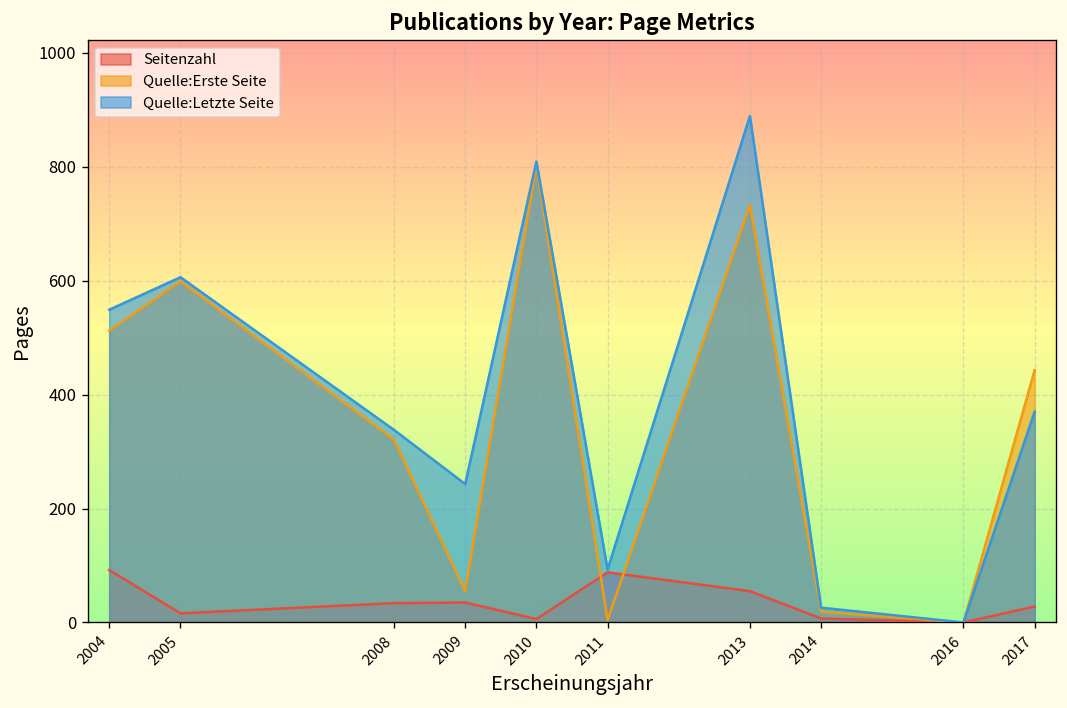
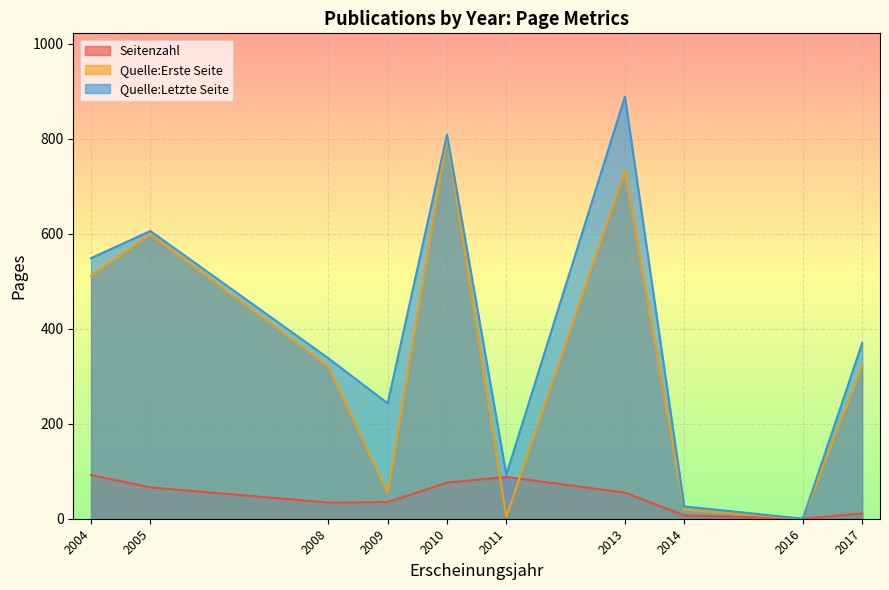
  {
    "Seitenzahl": {
      "2004": 90,
-     "2005": 20,
+     "2005": 70,
      "2008": 30,
      "2009": 40,
-     "2010": 10,
+     "2010": 80,
      "2013": 60,
      "2014": 10,
-     "2017": 30
+     "2017": 10
    },
    "Quelle:Erste Seite": {
      "2004": 510,
      "2005": 600,
      "2008": 320,
      "2009": 60,
      "2010": 800,
      "2011": 0,
      "2013": 730,
      "2014": 20,
-     "2017": 440
+     "2017": 320
    },
    "Quelle:Letzte Seite": {
      "2004": 550,
      "2005": 610,
      "2008": 340,
      "2009": 240,
      "2010": 810,
      "2013": 890,
      "2014": 30,
      "2017": 370
    }
  }
